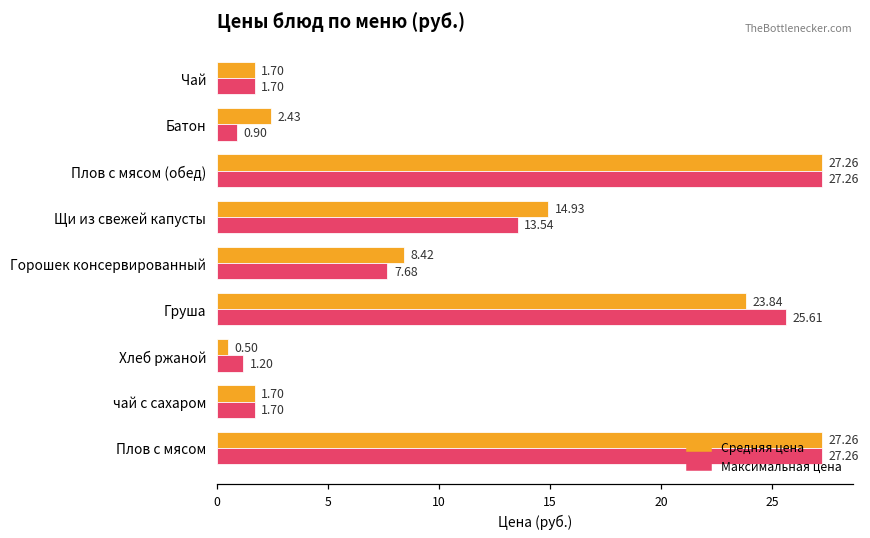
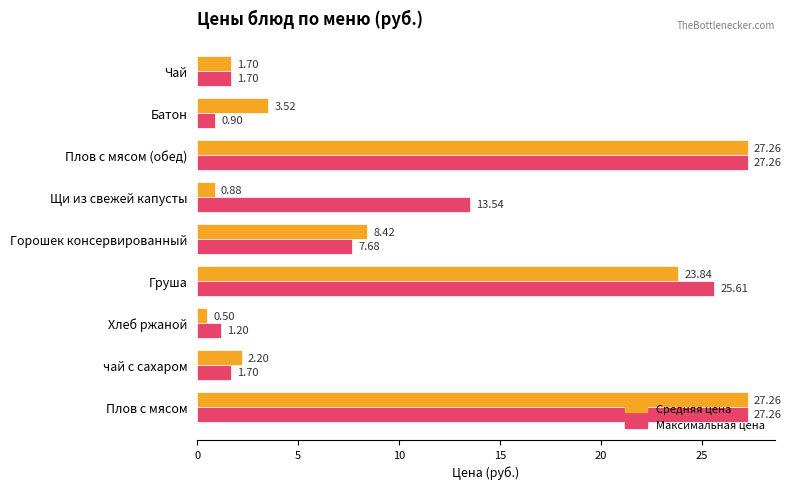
  {
    "Средняя цена": {
      "Чай": 1.70,
-     "Батон": 2.43,
+     "Батон": 3.52,
      "Плов с мясом (обед)": 27.26,
-     "Щи из свежей капусты": 14.93,
+     "Щи из свежей капусты": 0.88,
      "Горошек консервированный": 8.42,
      "Груша": 23.84,
      "Хлеб ржаной": 0.50,
-     "чай с сахаром": 1.70,
+     "чай с сахаром": 2.20,
      "Плов с мясом": 27.26
    },
    "Максимальная цена": {
      "Чай": 1.70,
      "Батон": 0.90,
      "Плов с мясом (обед)": 27.26,
      "Щи из свежей капусты": 13.54,
      "Горошек консервированный": 7.68,
      "Груша": 25.61,
      "Хлеб ржаной": 1.20,
      "чай с сахаром": 1.70,
      "Плов с мясом": 27.26
    }
  }
